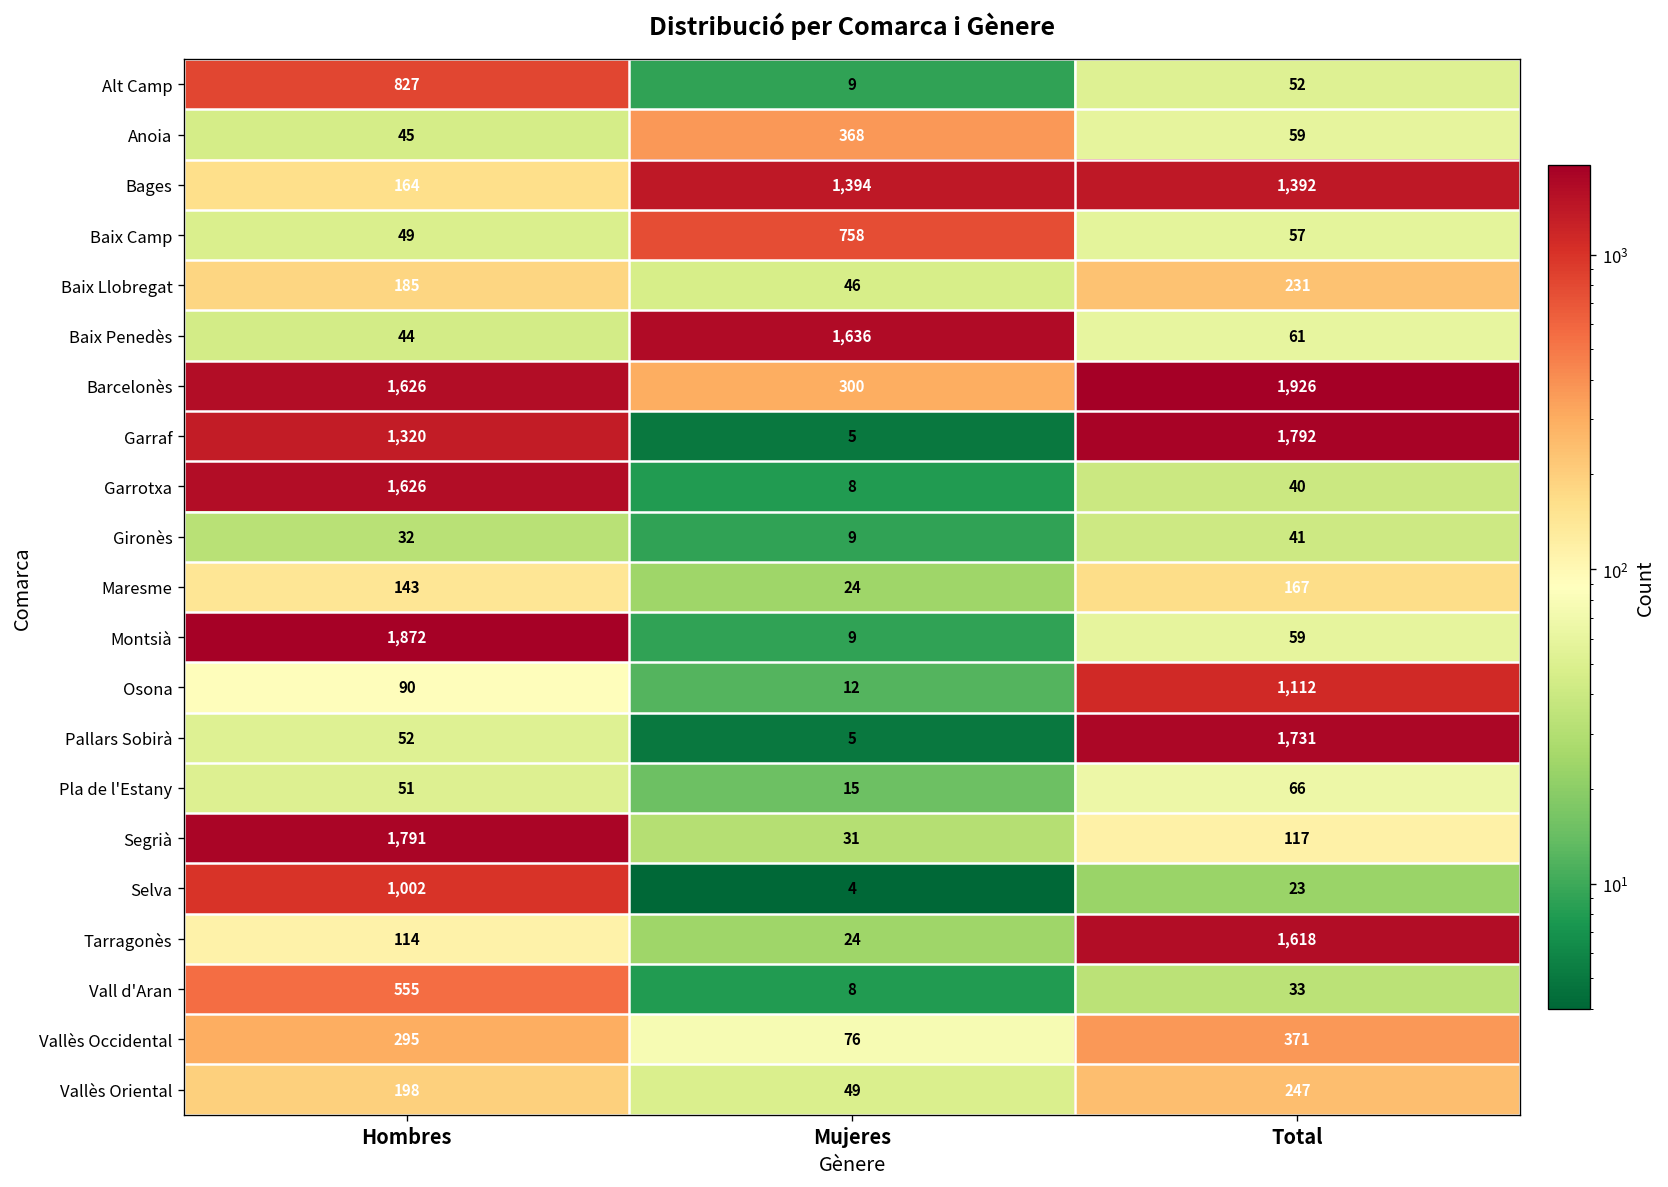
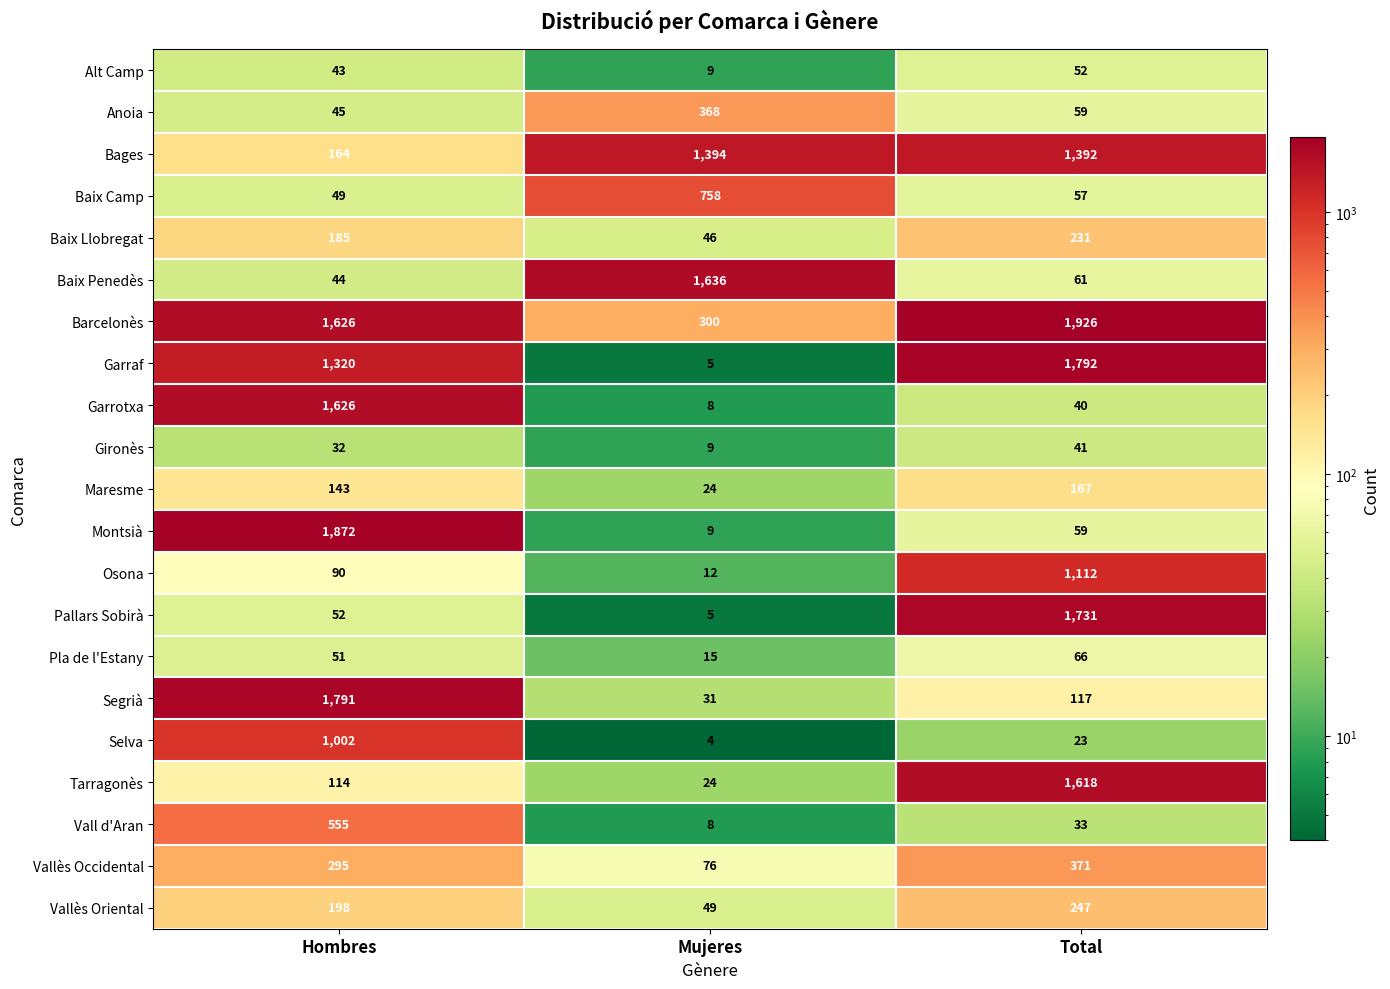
  {
    "Alt Camp": {
-     "Hombres": "827",
+     "Hombres": "43",
      "Mujeres": "9",
      "Total": "52"
    },
    "Anoia": {
      "Hombres": "45",
      "Mujeres": "368",
      "Total": "59"
    },
    "Bages": {
      "Hombres": "164",
      "Mujeres": "1,394",
      "Total": "1,392"
    },
    "Baix Camp": {
      "Hombres": "49",
      "Mujeres": "758",
      "Total": "57"
    },
    "Baix Llobregat": {
      "Hombres": "185",
      "Mujeres": "46",
      "Total": "231"
    },
    "Baix Penedès": {
      "Hombres": "44",
      "Mujeres": "1,636",
      "Total": "61"
    },
    "Barcelonès": {
      "Hombres": "1,626",
      "Mujeres": "300",
      "Total": "1,926"
    },
    "Garraf": {
      "Hombres": "1,320",
      "Mujeres": "5",
      "Total": "1,792"
    },
    "Garrotxa": {
      "Hombres": "1,626",
      "Mujeres": "8",
      "Total": "40"
    },
    "Gironès": {
      "Hombres": "32",
      "Mujeres": "9",
      "Total": "41"
    },
    "Maresme": {
      "Hombres": "143",
      "Mujeres": "24",
      "Total": "167"
    },
    "Montsià": {
      "Hombres": "1,872",
      "Mujeres": "9",
      "Total": "59"
    },
    "Osona": {
      "Hombres": "90",
      "Mujeres": "12",
      "Total": "1,112"
    },
    "Pallars Sobirà": {
      "Hombres": "52",
      "Mujeres": "5",
      "Total": "1,731"
    },
    "Pla de l'Estany": {
      "Hombres": "51",
      "Mujeres": "15",
      "Total": "66"
    },
    "Segrià": {
      "Hombres": "1,791",
      "Mujeres": "31",
      "Total": "117"
    },
    "Selva": {
      "Hombres": "1,002",
      "Mujeres": "4",
      "Total": "23"
    },
    "Tarragonès": {
      "Hombres": "114",
      "Mujeres": "24",
      "Total": "1,618"
    },
    "Vall d'Aran": {
      "Hombres": "555",
      "Mujeres": "8",
      "Total": "33"
    },
    "Vallès Occidental": {
      "Hombres": "295",
      "Mujeres": "76",
      "Total": "371"
    },
    "Vallès Oriental": {
      "Hombres": "198",
      "Mujeres": "49",
      "Total": "247"
    }
  }
